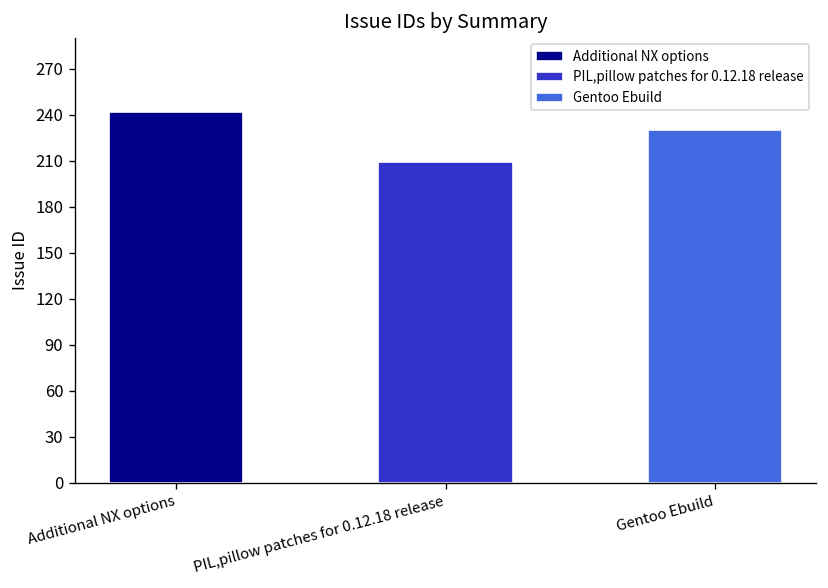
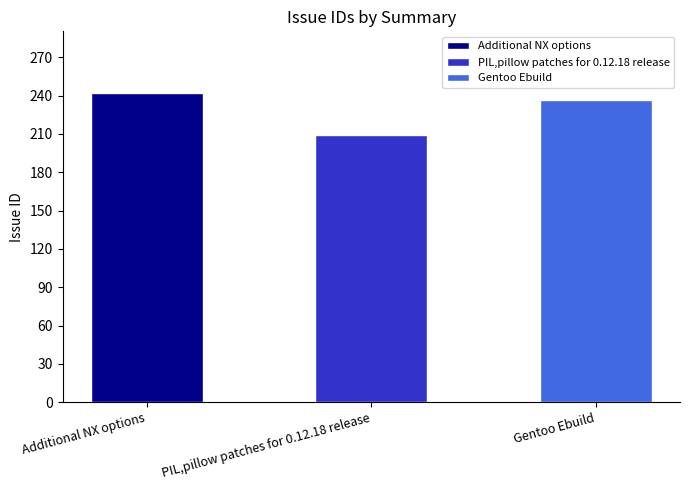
  {
    "Additional NX options": 242,
    "PIL,pillow patches for 0.12.18 release": 209,
-   "Gentoo Ebuild": 230
+   "Gentoo Ebuild": 237
  }
